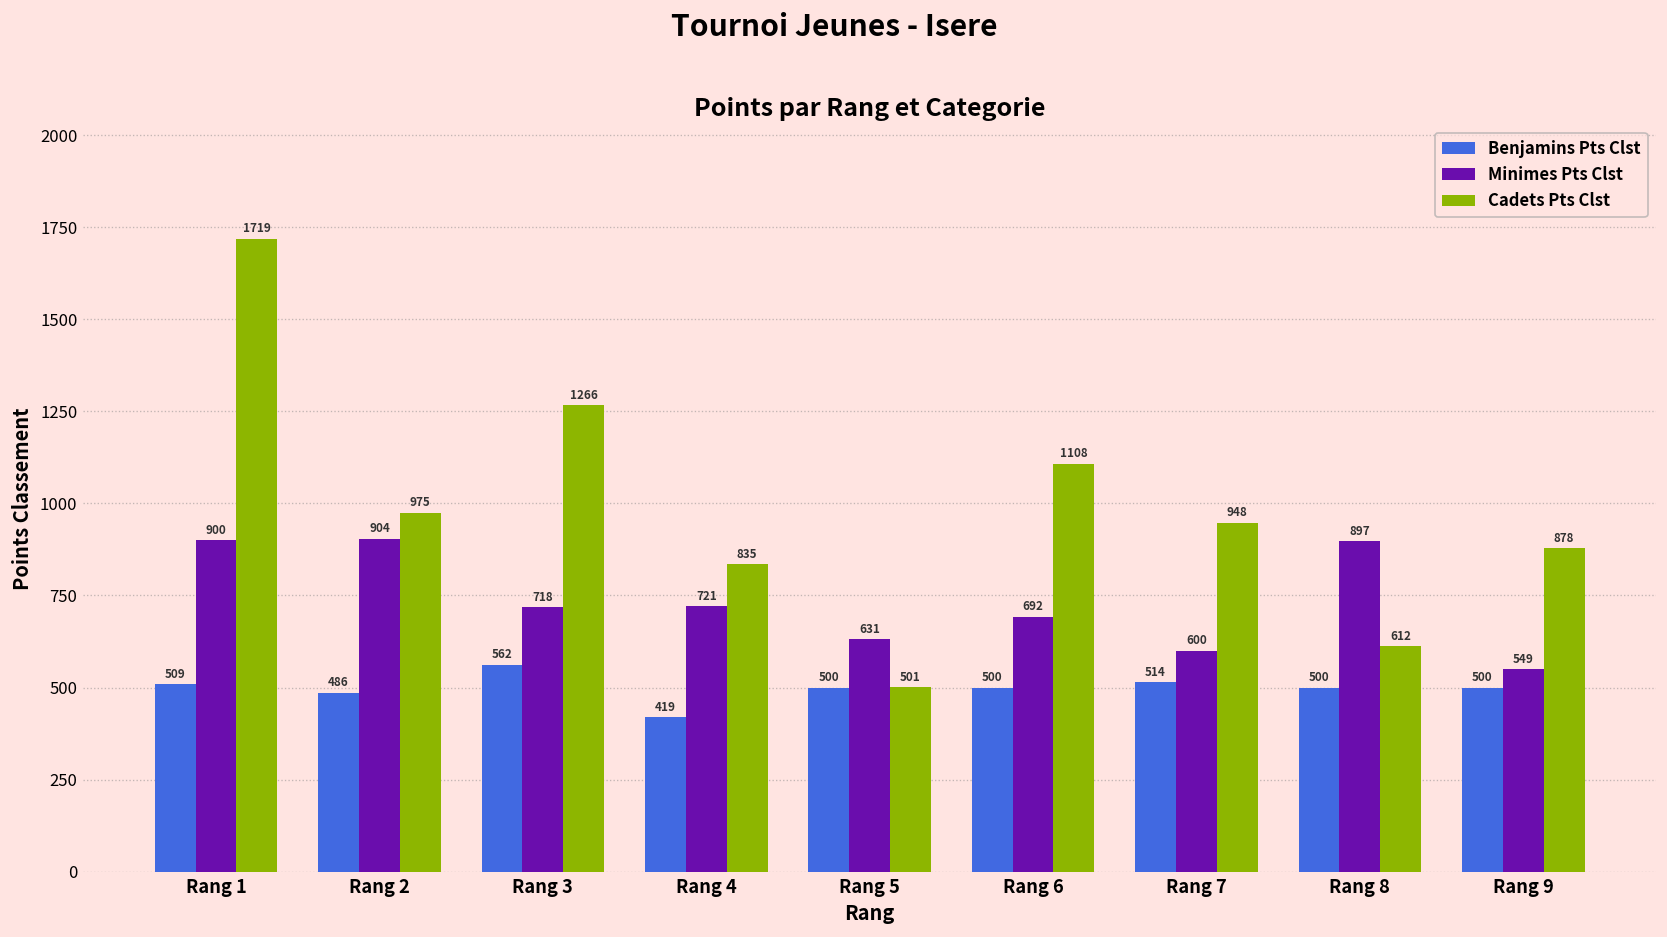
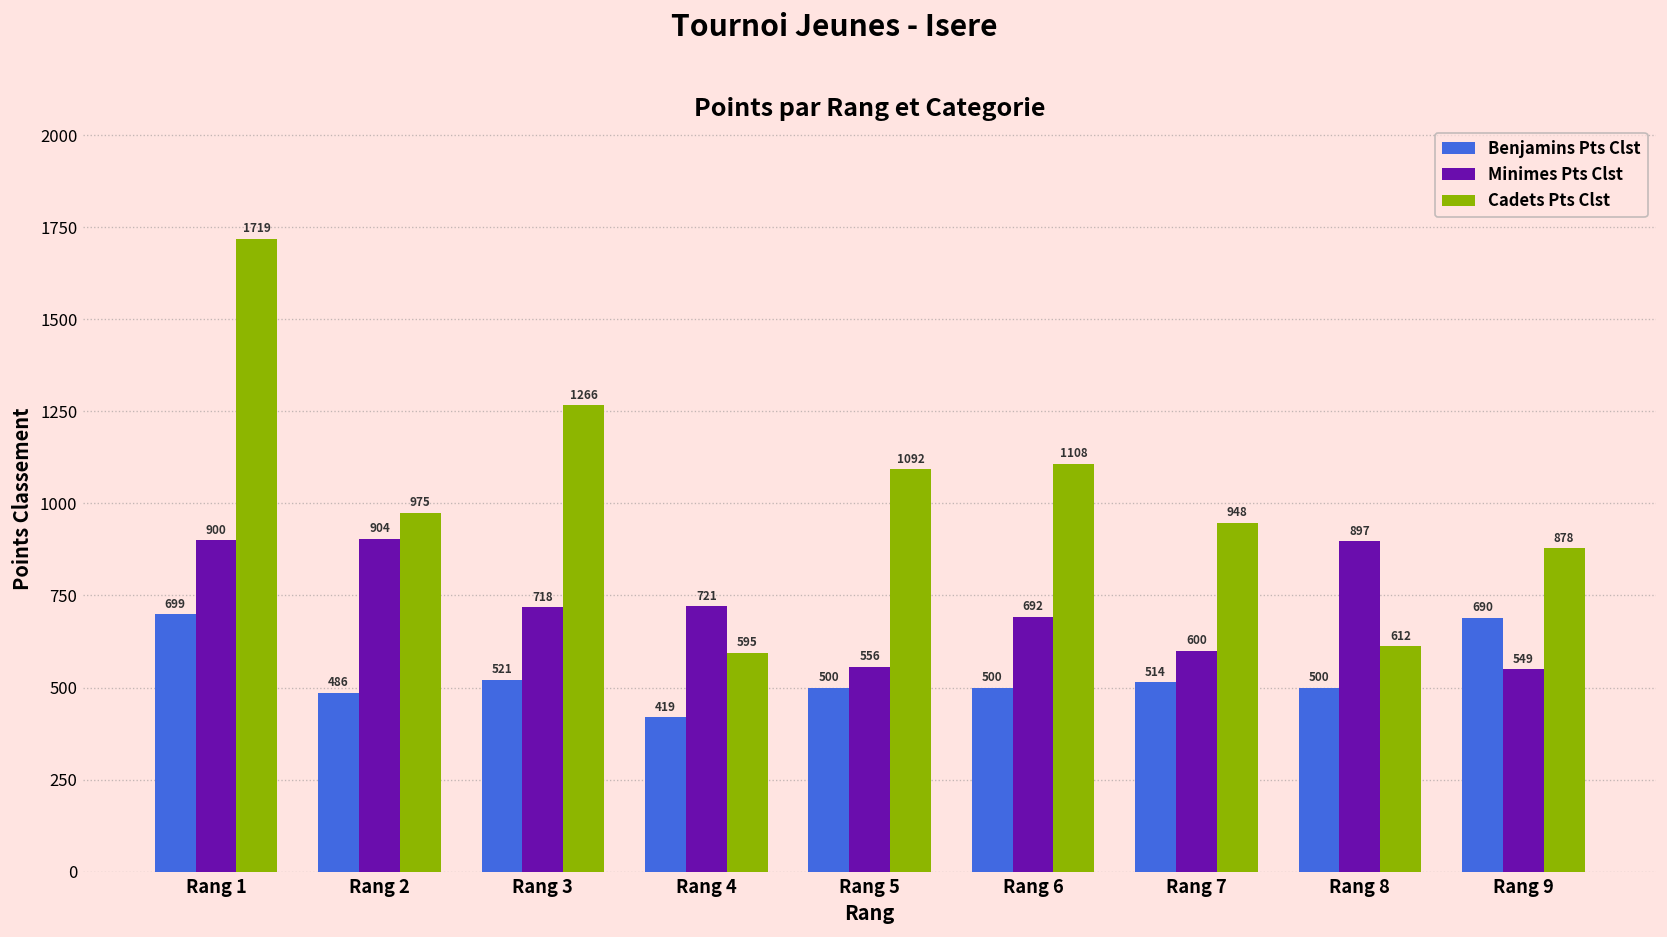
  {
    "Benjamins Pts Clst": {
-     "Rang 1": 509,
+     "Rang 1": 699,
      "Rang 2": 486,
-     "Rang 3": 562,
+     "Rang 3": 521,
      "Rang 4": 419,
      "Rang 5": 500,
      "Rang 6": 500,
      "Rang 7": 514,
      "Rang 8": 500,
-     "Rang 9": 500
+     "Rang 9": 690
    },
    "Minimes Pts Clst": {
      "Rang 1": 900,
      "Rang 2": 904,
      "Rang 3": 718,
      "Rang 4": 721,
-     "Rang 5": 631,
+     "Rang 5": 556,
      "Rang 6": 692,
      "Rang 7": 600,
      "Rang 8": 897,
      "Rang 9": 549
    },
    "Cadets Pts Clst": {
      "Rang 1": 1719,
      "Rang 2": 975,
      "Rang 3": 1266,
-     "Rang 4": 835,
-     "Rang 5": 501,
+     "Rang 4": 595,
+     "Rang 5": 1092,
      "Rang 6": 1108,
      "Rang 7": 948,
      "Rang 8": 612,
      "Rang 9": 878
    }
  }
